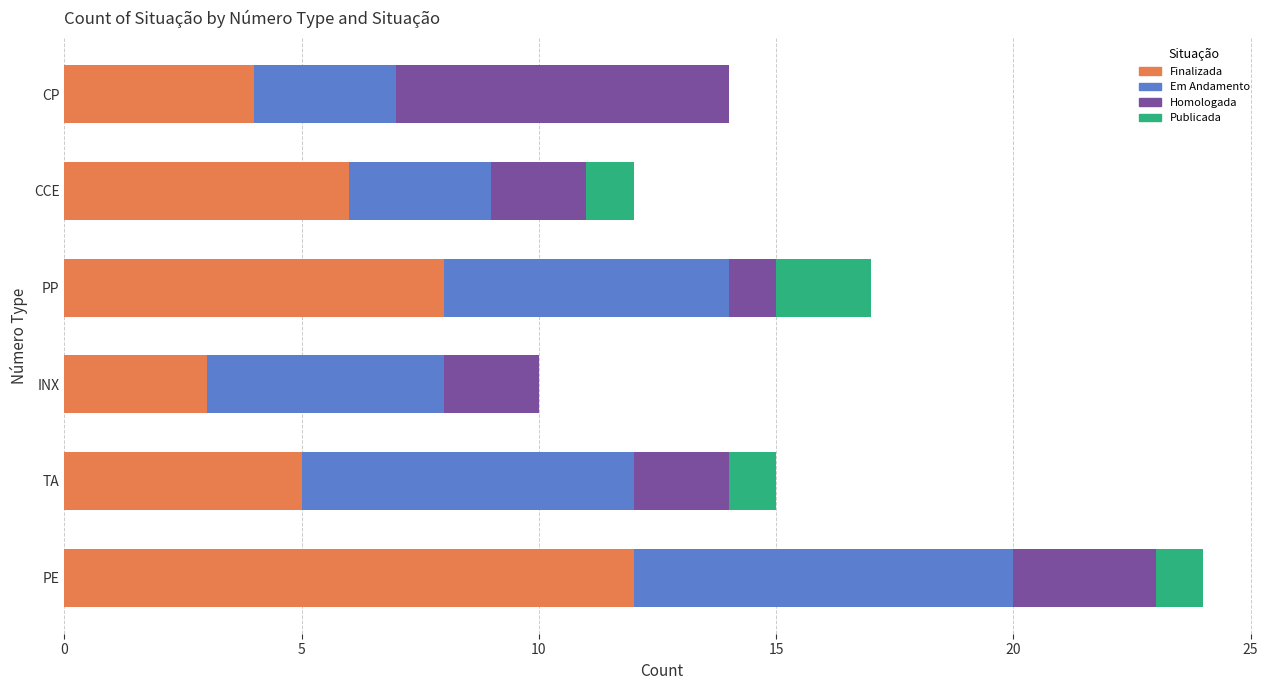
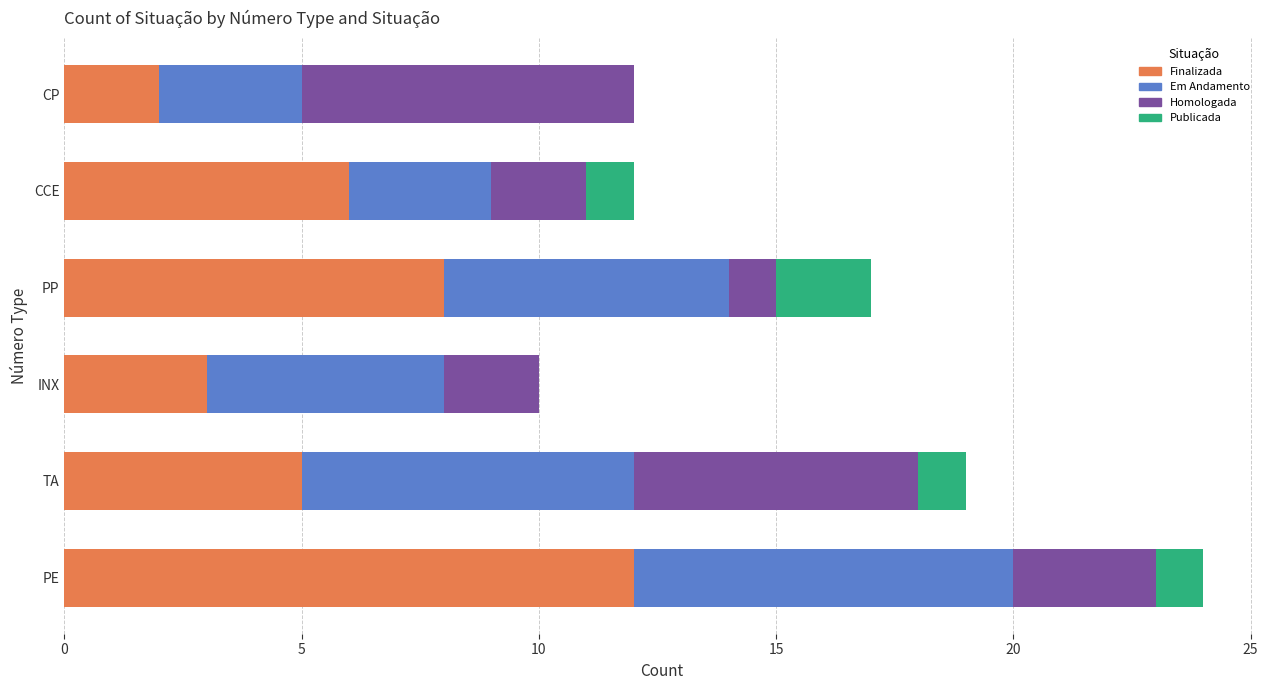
  {
    "Finalizada": {
-     "CP": 4,
+     "CP": 2,
      "CCE": 6,
      "PP": 8,
      "INX": 3,
      "TA": 5,
      "PE": 12
    },
    "Em Andamento": {
      "CP": 3,
      "CCE": 3,
      "PP": 6,
      "INX": 5,
      "TA": 7,
      "PE": 8
    },
    "Homologada": {
      "CP": 7,
      "CCE": 2,
      "PP": 1,
      "INX": 2,
-     "TA": 2,
+     "TA": 6,
      "PE": 3
    },
    "Publicada": {
      "CP": 0,
      "CCE": 1,
      "PP": 2,
      "INX": 0,
      "TA": 1,
      "PE": 1
    }
  }
